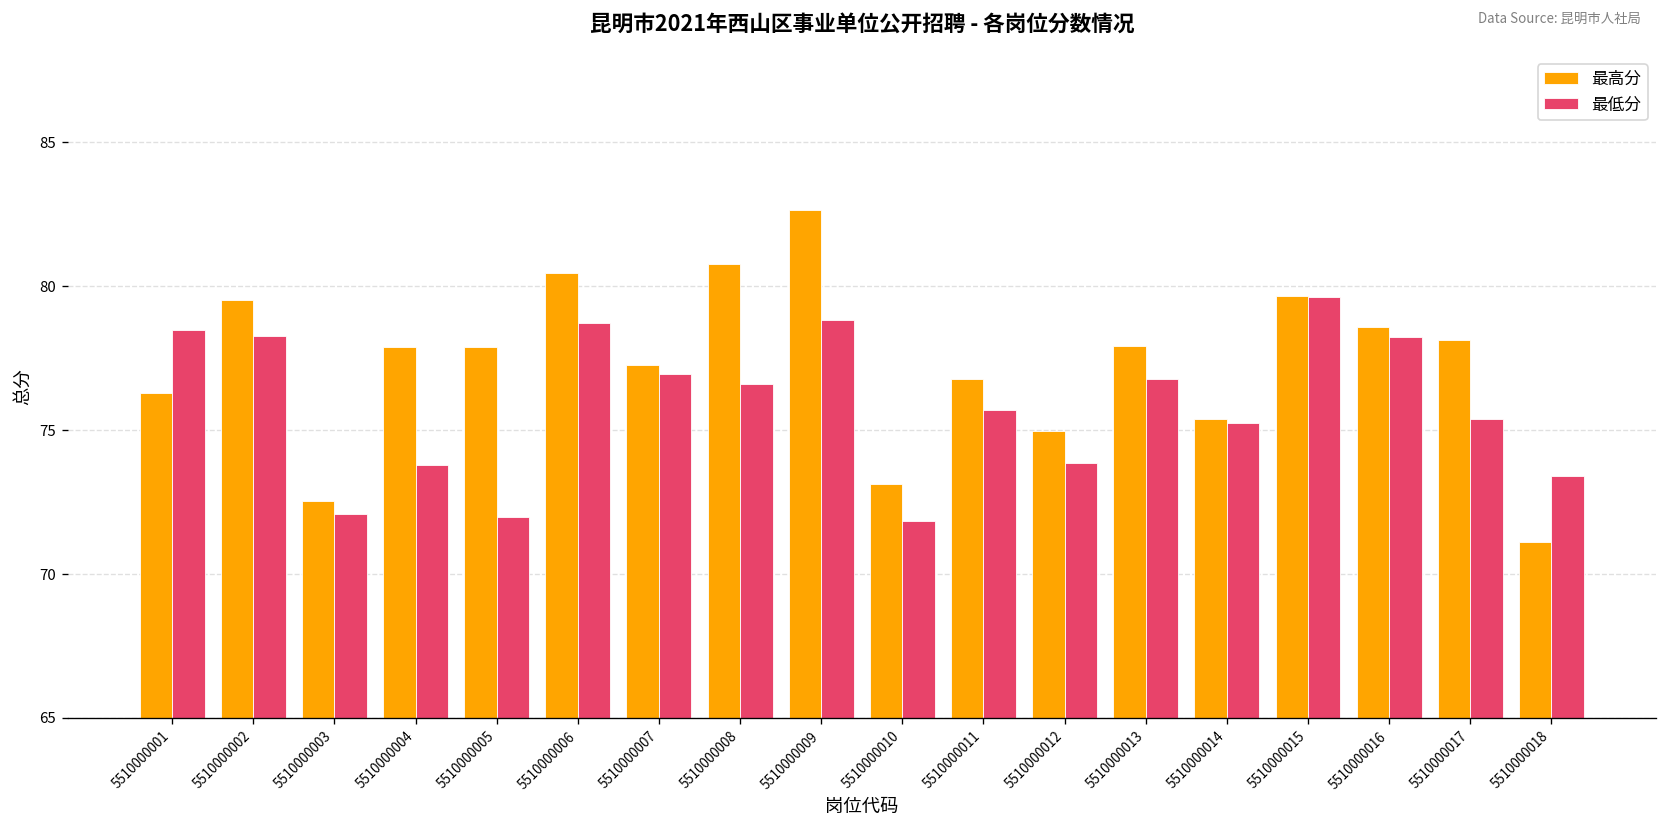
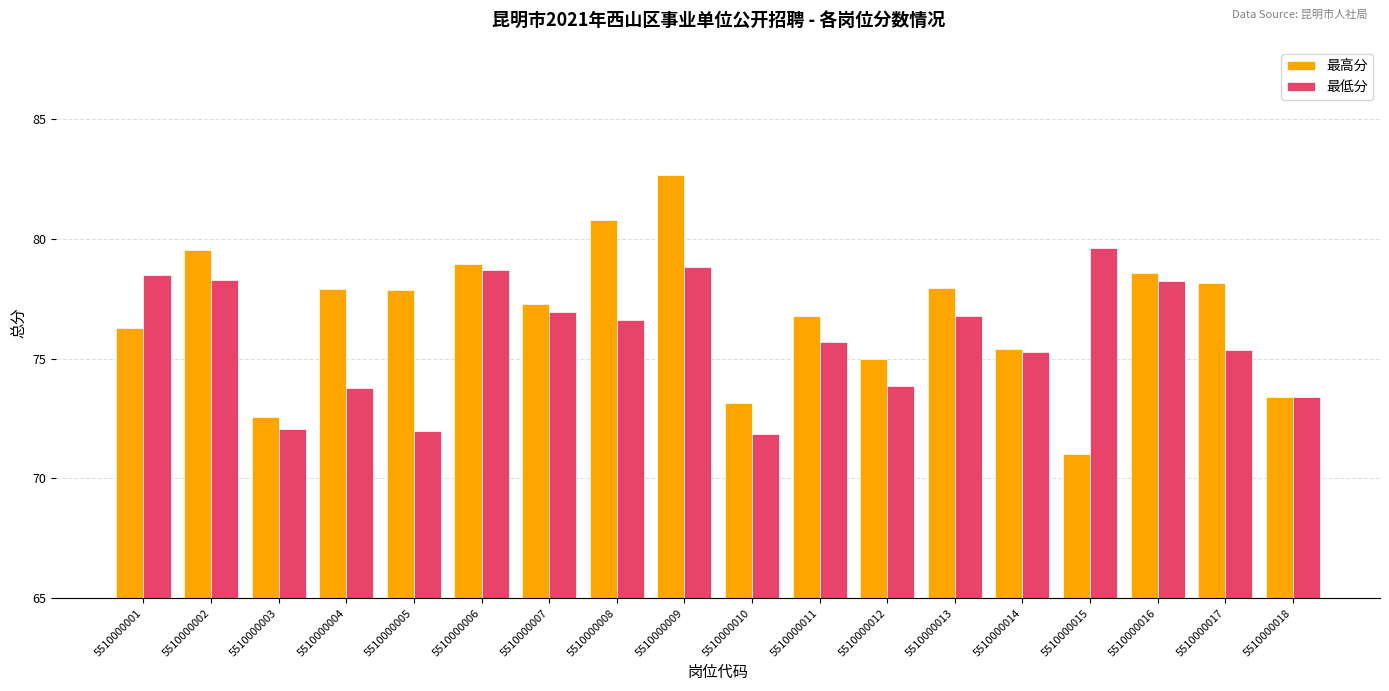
  {
    "最高分": {
      "5510000001": 76.3,
      "5510000002": 79.5,
      "5510000003": 72.5,
      "5510000004": 77.9,
      "5510000005": 77.9,
-     "5510000006": 80.5,
+     "5510000006": 78.9,
      "5510000007": 77.3,
      "5510000008": 80.8,
      "5510000009": 82.7,
      "5510000010": 73.1,
      "5510000011": 76.8,
      "5510000012": 75.0,
      "5510000013": 77.9,
      "5510000014": 75.4,
-     "5510000015": 79.7,
+     "5510000015": 71.0,
      "5510000016": 78.6,
      "5510000017": 78.1,
-     "5510000018": 71.1
+     "5510000018": 73.4
    },
    "最低分": {
      "5510000001": 78.5,
      "5510000002": 78.3,
      "5510000003": 72.1,
      "5510000004": 73.8,
      "5510000005": 72.0,
      "5510000006": 78.7,
      "5510000007": 77.0,
      "5510000008": 76.6,
      "5510000009": 78.8,
      "5510000010": 71.8,
      "5510000011": 75.7,
      "5510000012": 73.9,
      "5510000013": 76.8,
      "5510000014": 75.3,
      "5510000015": 79.6,
      "5510000016": 78.2,
      "5510000017": 75.4,
      "5510000018": 73.4
    }
  }
